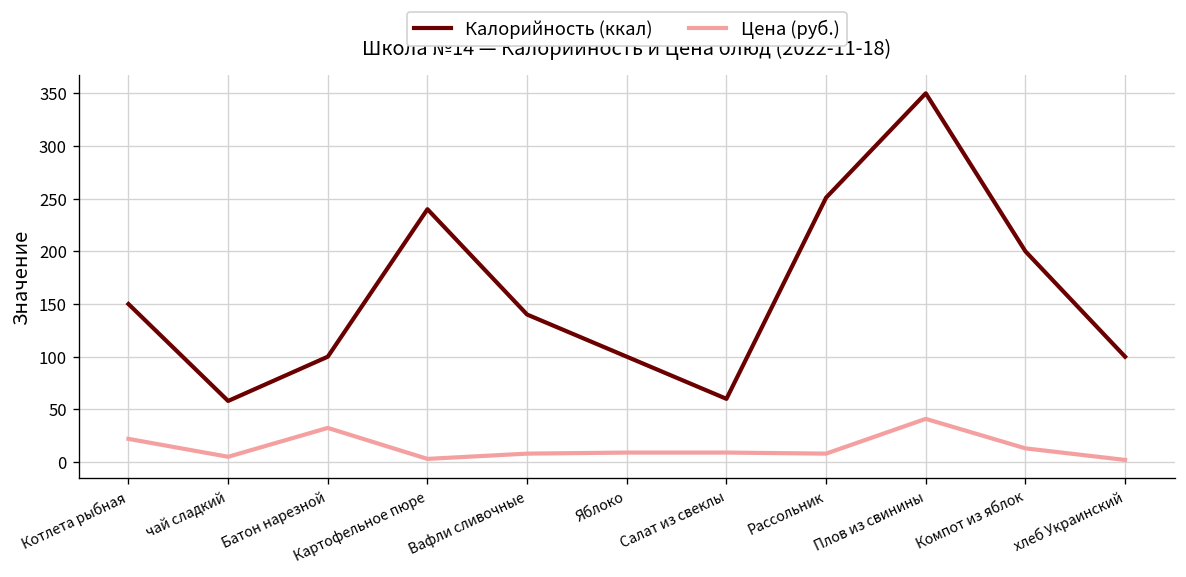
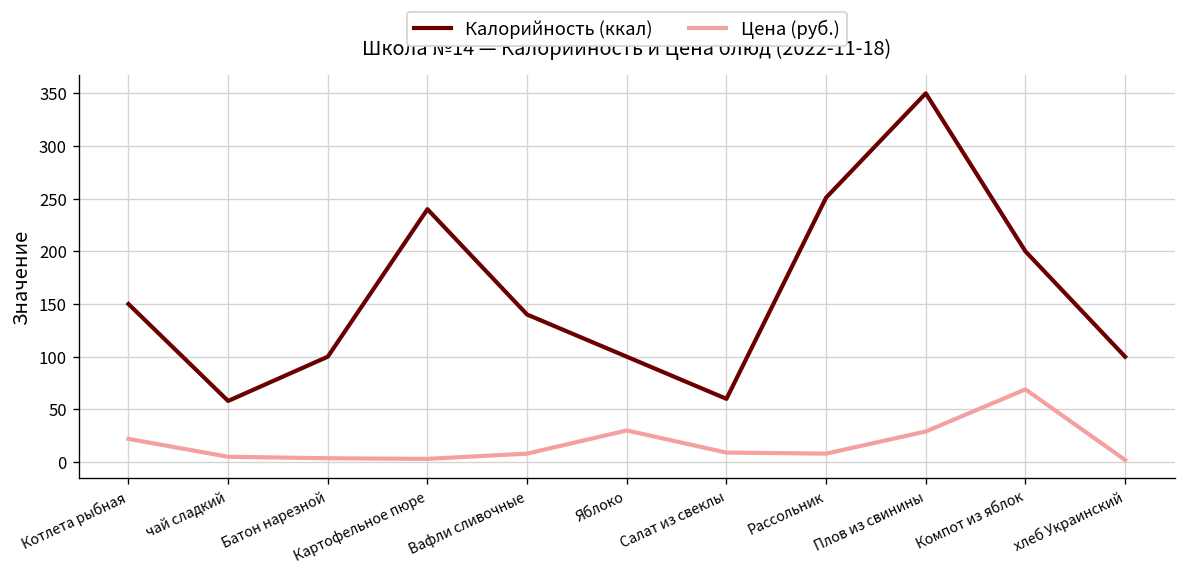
  {
    "Калорийность (ккал)": {
      "Котлета рыбная": 150,
      "чай сладкий": 60,
      "Батон нарезной": 100,
      "Картофельное пюре": 240,
      "Вафли сливочные": 140,
      "Яблоко": 100,
      "Салат из свеклы": 60,
      "Рассольник": 250,
      "Плов из свинины": 350,
      "Компот из яблок": 200,
      "хлеб Украинский": 100
    },
    "Цена (руб.)": {
      "Котлета рыбная": 20,
      "чай сладкий": 10,
-     "Батон нарезной": 30,
+     "Батон нарезной": 0,
      "Картофельное пюре": 0,
      "Вафли сливочные": 10,
-     "Яблоко": 10,
+     "Яблоко": 30,
      "Салат из свеклы": 10,
      "Рассольник": 10,
-     "Плов из свинины": 40,
-     "Компот из яблок": 10,
+     "Плов из свинины": 30,
+     "Компот из яблок": 70,
      "хлеб Украинский": 0
    }
  }
